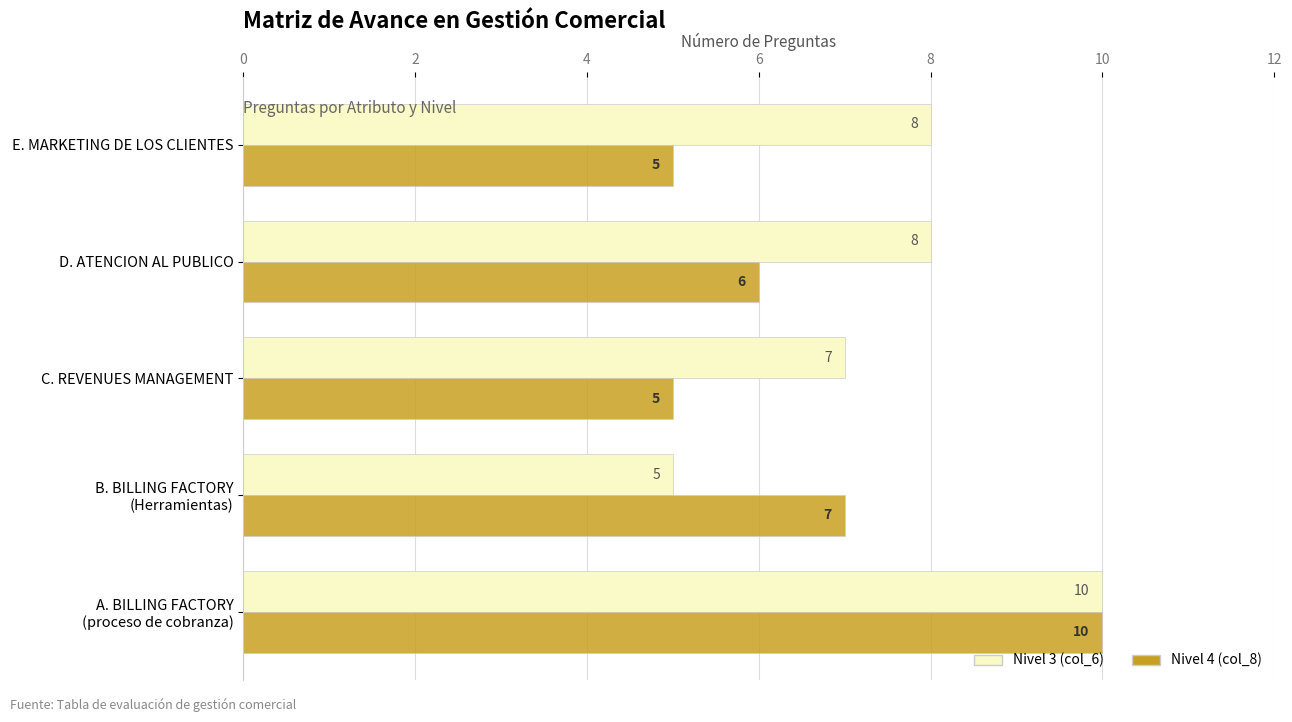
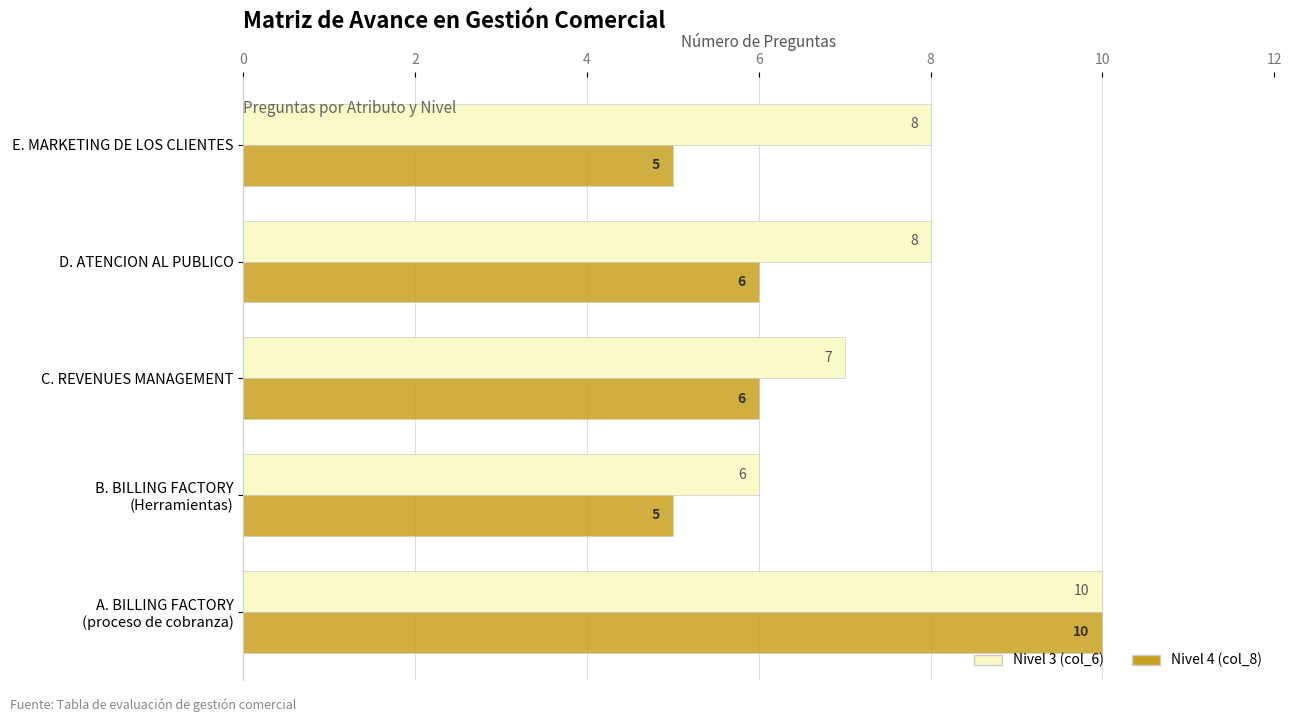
  {
    "Nivel 3 (col_6)": {
      "E. MARKETING DE LOS CLIENTES": 8,
      "D. ATENCION AL PUBLICO": 8,
      "C. REVENUES MANAGEMENT": 7,
-     "B. BILLING FACTORY (Herramientas)": 5,
+     "B. BILLING FACTORY (Herramientas)": 6,
      "A. BILLING FACTORY (proceso de cobranza)": 10
    },
    "Nivel 4 (col_8)": {
      "E. MARKETING DE LOS CLIENTES": 5,
      "D. ATENCION AL PUBLICO": 6,
-     "C. REVENUES MANAGEMENT": 5,
-     "B. BILLING FACTORY (Herramientas)": 7,
+     "C. REVENUES MANAGEMENT": 6,
+     "B. BILLING FACTORY (Herramientas)": 5,
      "A. BILLING FACTORY (proceso de cobranza)": 10
    }
  }
